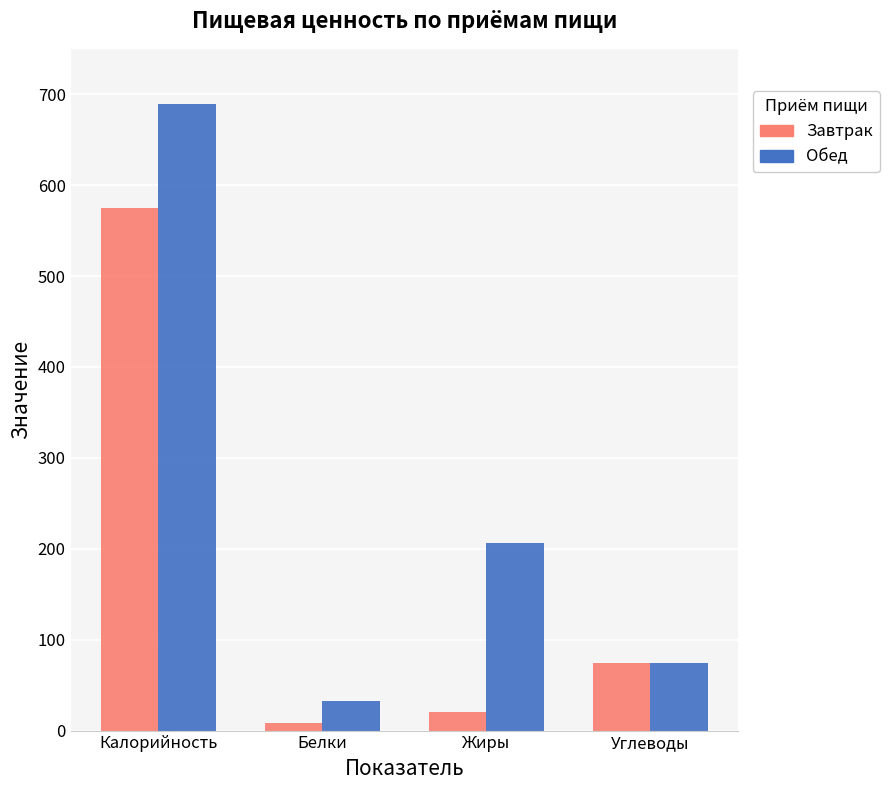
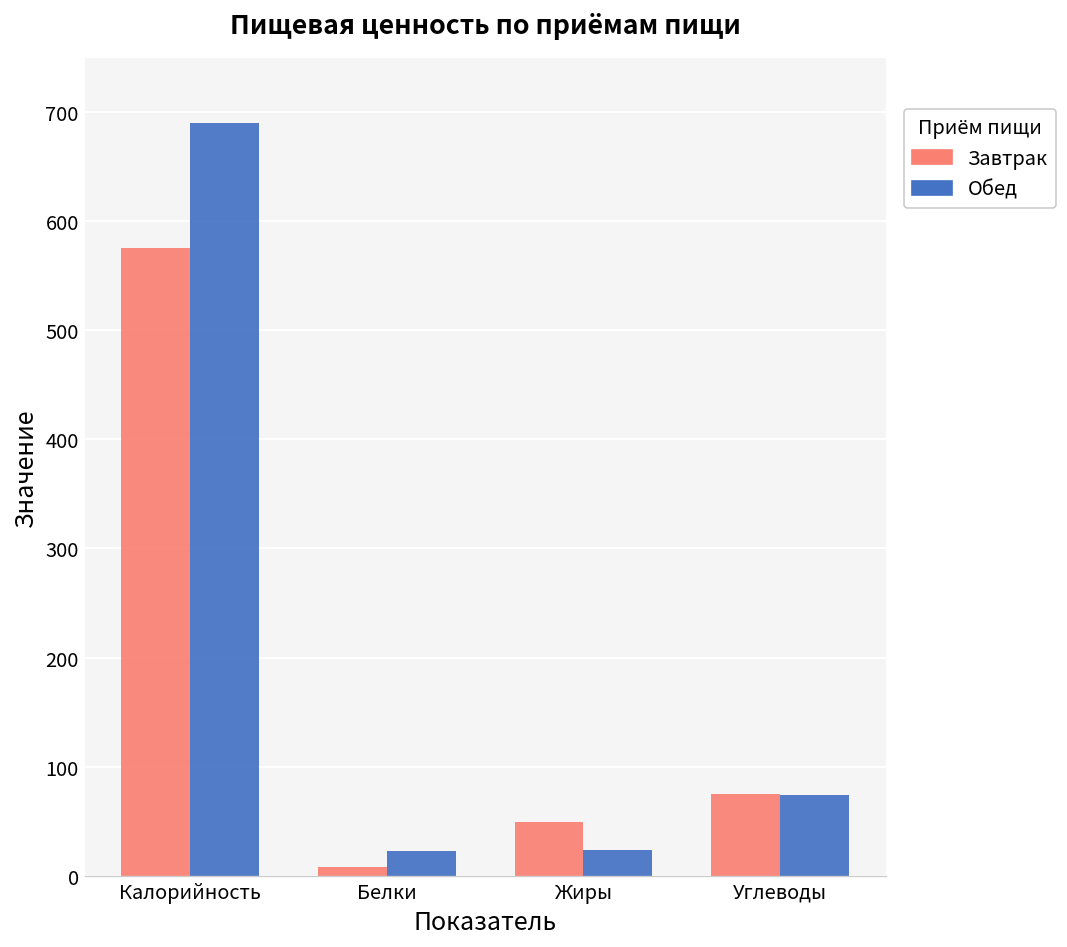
  {
    "Завтрак": {
      "Калорийность": 580,
      "Белки": 10,
-     "Жиры": 20,
+     "Жиры": 50,
      "Углеводы": 70
    },
    "Обед": {
      "Калорийность": 690,
-     "Белки": 30,
-     "Жиры": 210,
+     "Белки": 20,
+     "Жиры": 20,
      "Углеводы": 70
    }
  }
